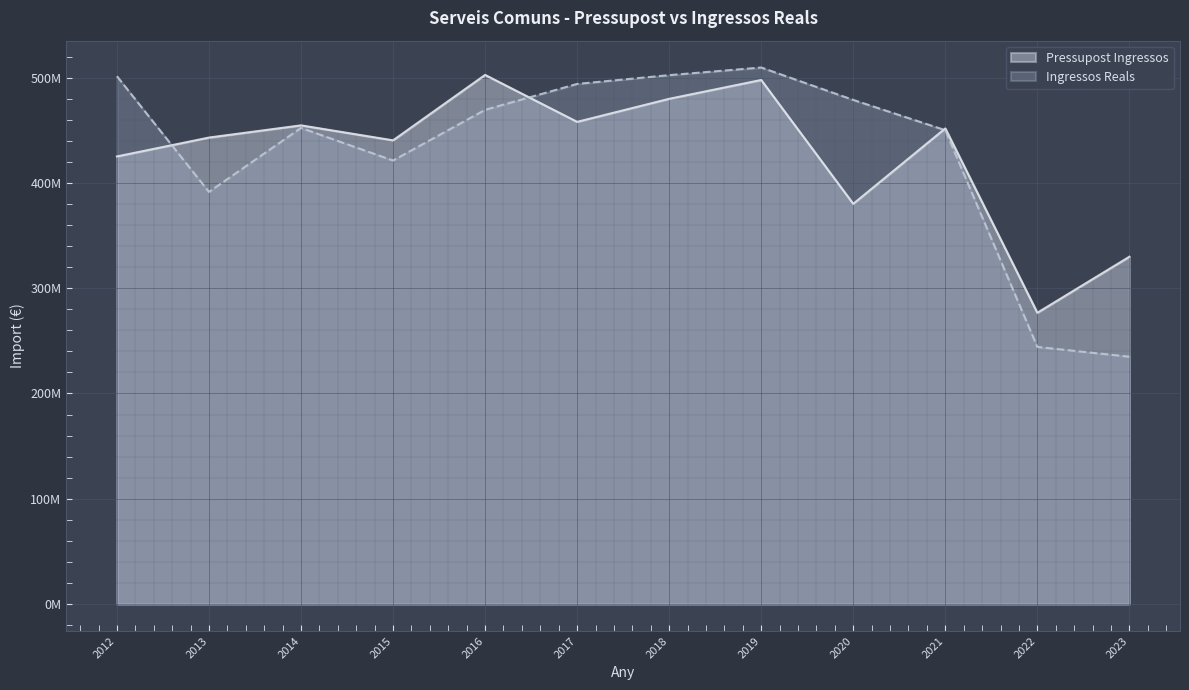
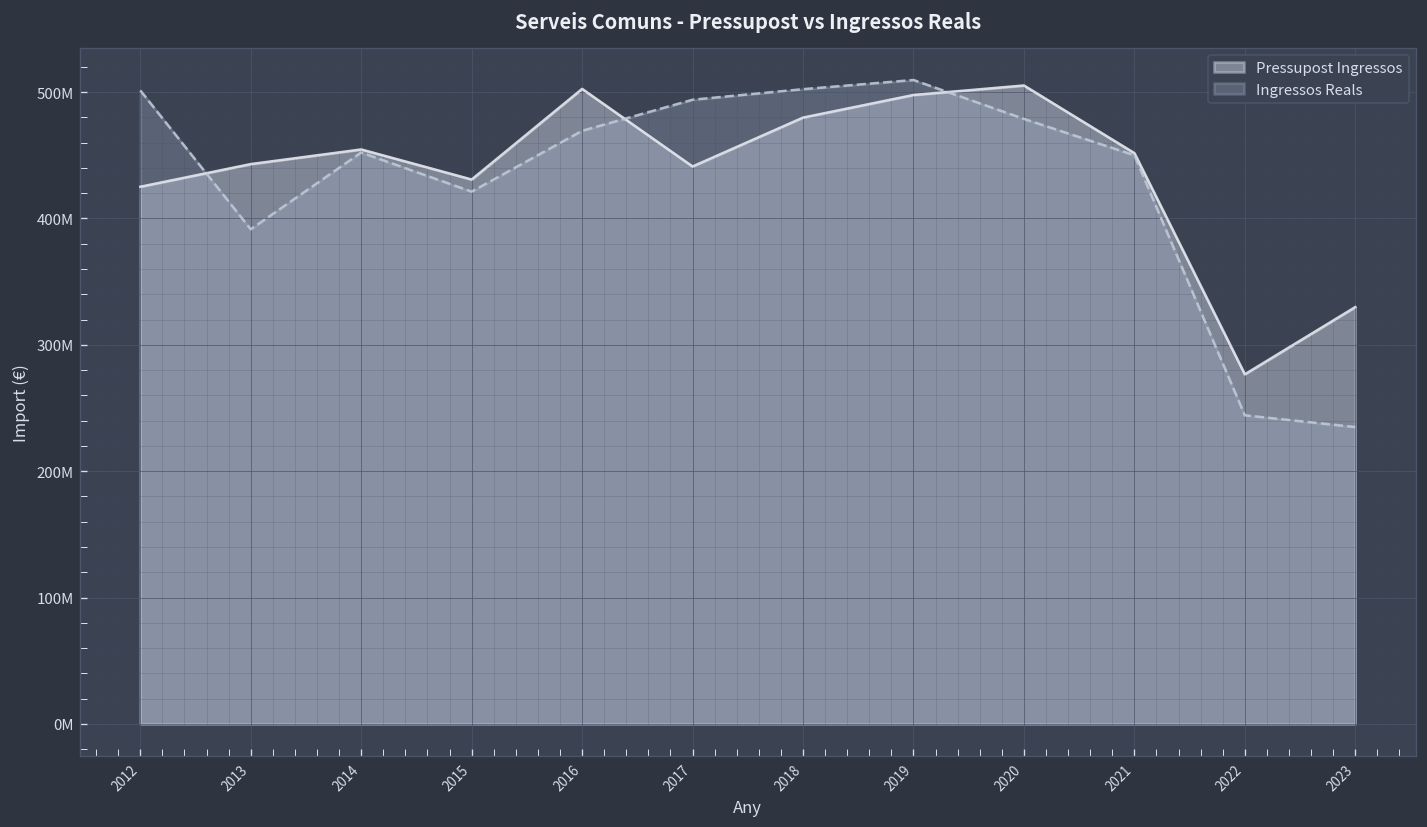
  {
    "Pressupost Ingressos": {
      "2012": 425000000,
      "2013": 443000000,
-     "2015": 440000000,
+     "2015": 431000000,
      "2016": 503000000,
-     "2017": 458000000,
+     "2017": 441000000,
      "2018": 480000000,
      "2019": 498000000,
-     "2020": 380000000,
+     "2020": 505000000,
      "2022": 277000000,
      "2023": 330000000
    },
    "Ingressos Reals": {
      "2012": 501000000,
      "2013": 391000000,
      "2015": 421000000,
      "2016": 469000000,
      "2017": 494000000,
      "2018": 502000000,
      "2019": 510000000,
      "2020": 479000000,
      "2022": 244000000,
      "2023": 235000000
    }
  }
